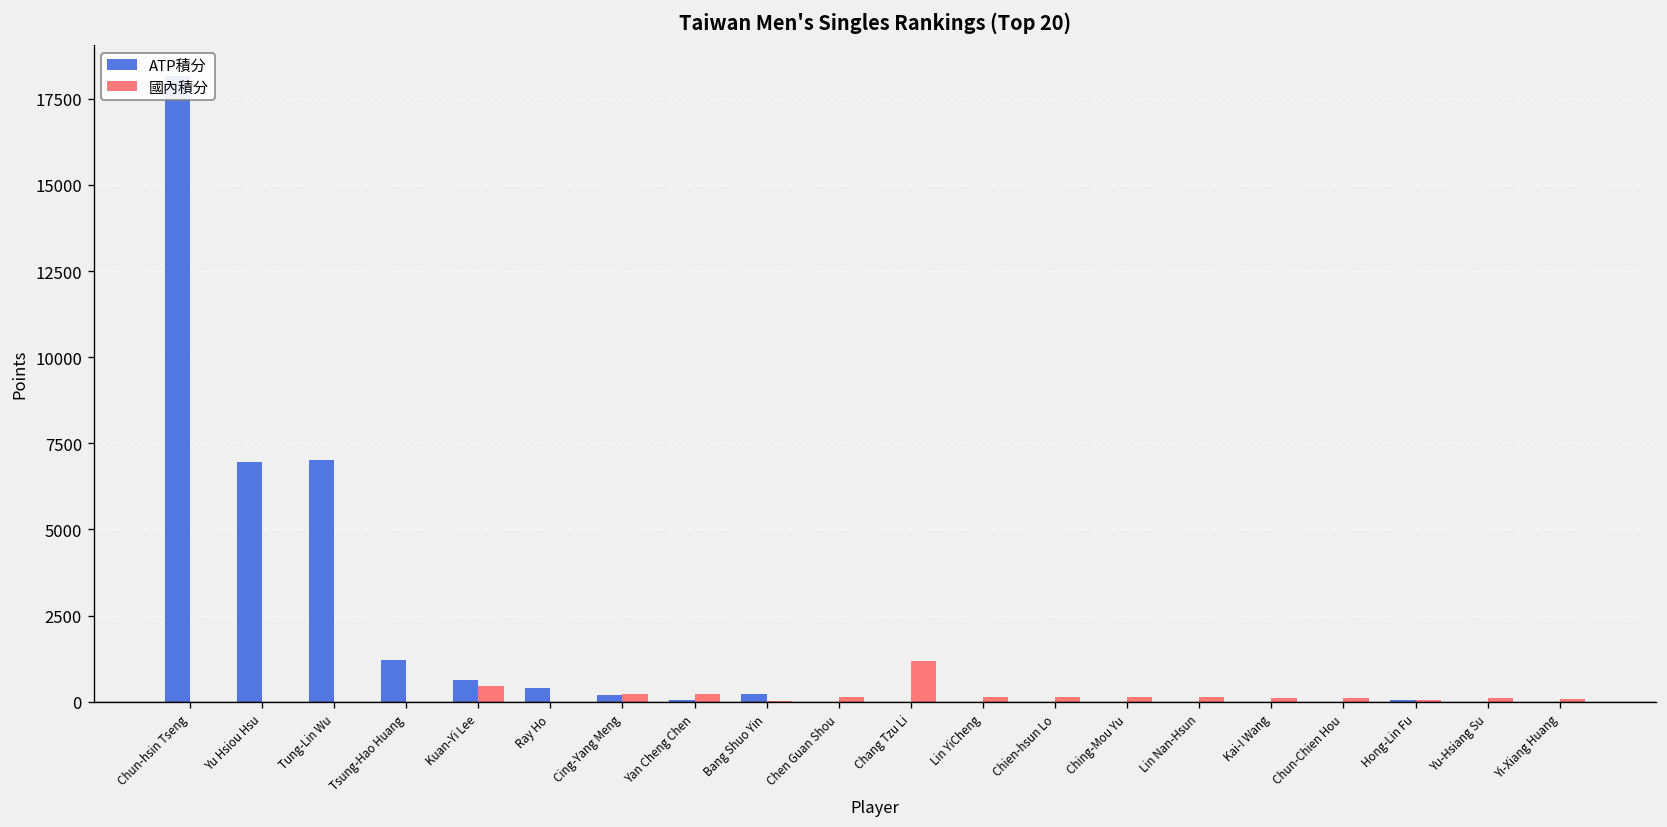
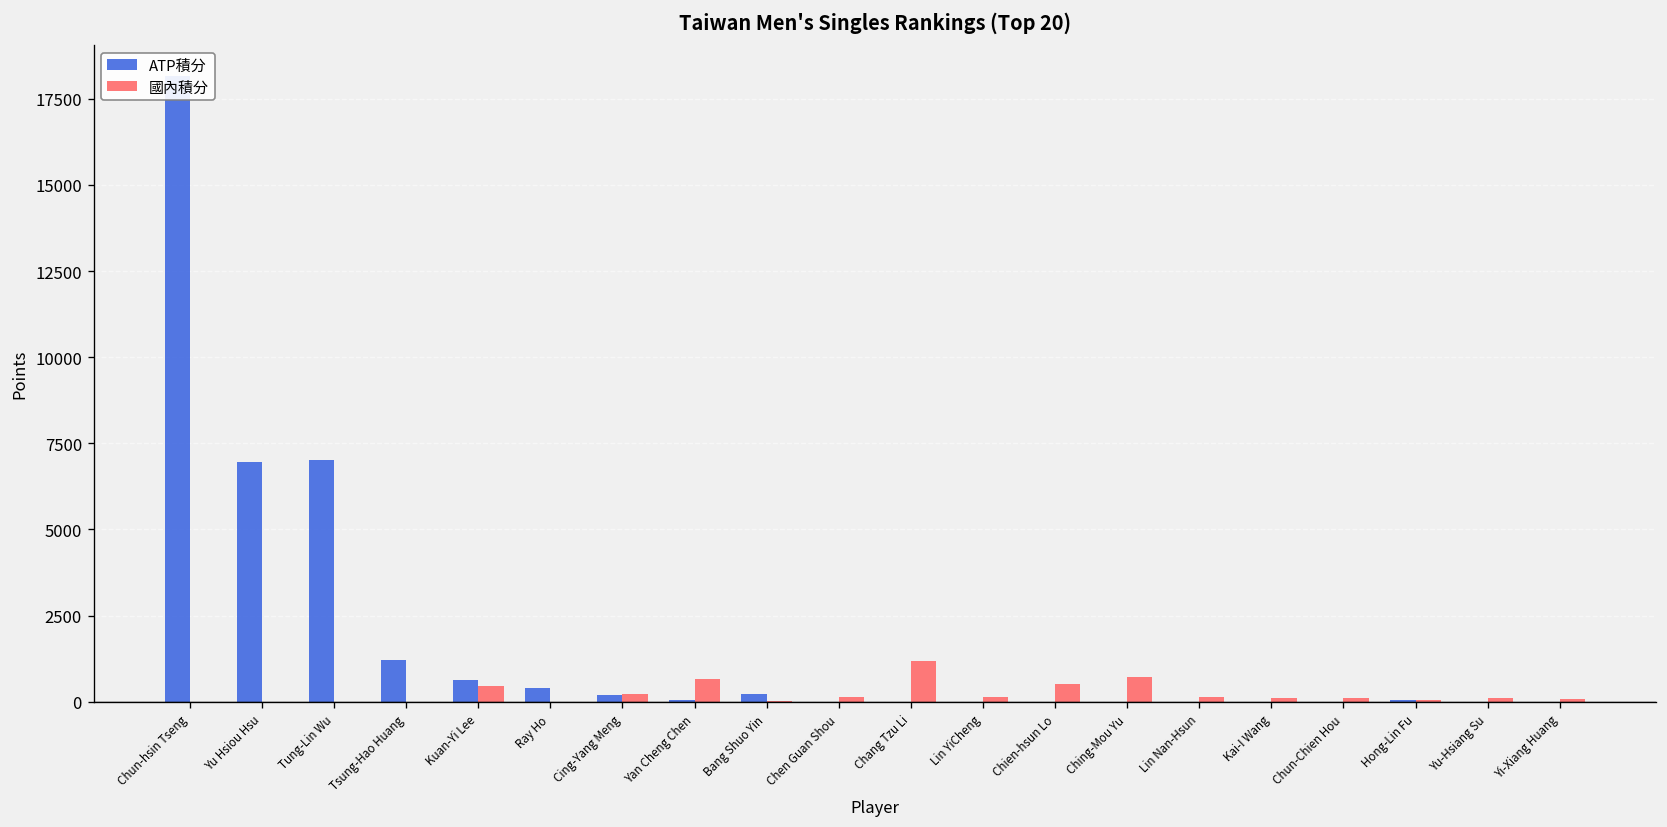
  {
    "ATP積分": {
      "Yu Hsiou Hsu": 7000,
      "Tung-Lin Wu": 7000,
      "Tsung-Hao Huang": 1200,
      "Kuan-Yi Lee": 600,
      "Ray Ho": 400,
      "Cing-Yang Meng": 200,
      "Bang Shuo Yin": 200,
      "Chen Guan Shou": 0,
      "Chang Tzu Li": 0,
      "Lin YiCheng": 0,
      "Chien-hsun Lo": 0,
      "Ching-Mou Yu": 0,
      "Lin Nan-Hsun": 0,
      "Kai-I Wang": 0,
      "Chun-Chien Hou": 0,
      "Yu-Hsiang Su": 0,
      "Yi-Xiang Huang": 0
    },
    "國內積分": {
      "Chun-hsin Tseng": 0,
      "Yu Hsiou Hsu": 0,
      "Tung-Lin Wu": 0,
      "Tsung-Hao Huang": 0,
      "Kuan-Yi Lee": 400,
      "Ray Ho": 0,
      "Cing-Yang Meng": 200,
-     "Yan Cheng Chen": 200,
+     "Yan Cheng Chen": 700,
      "Chen Guan Shou": 100,
      "Chang Tzu Li": 1200,
      "Lin YiCheng": 100,
-     "Chien-hsun Lo": 100,
-     "Ching-Mou Yu": 100,
+     "Chien-hsun Lo": 500,
+     "Ching-Mou Yu": 700,
      "Lin Nan-Hsun": 100,
      "Kai-I Wang": 100,
      "Chun-Chien Hou": 100,
      "Yu-Hsiang Su": 100
    }
  }
